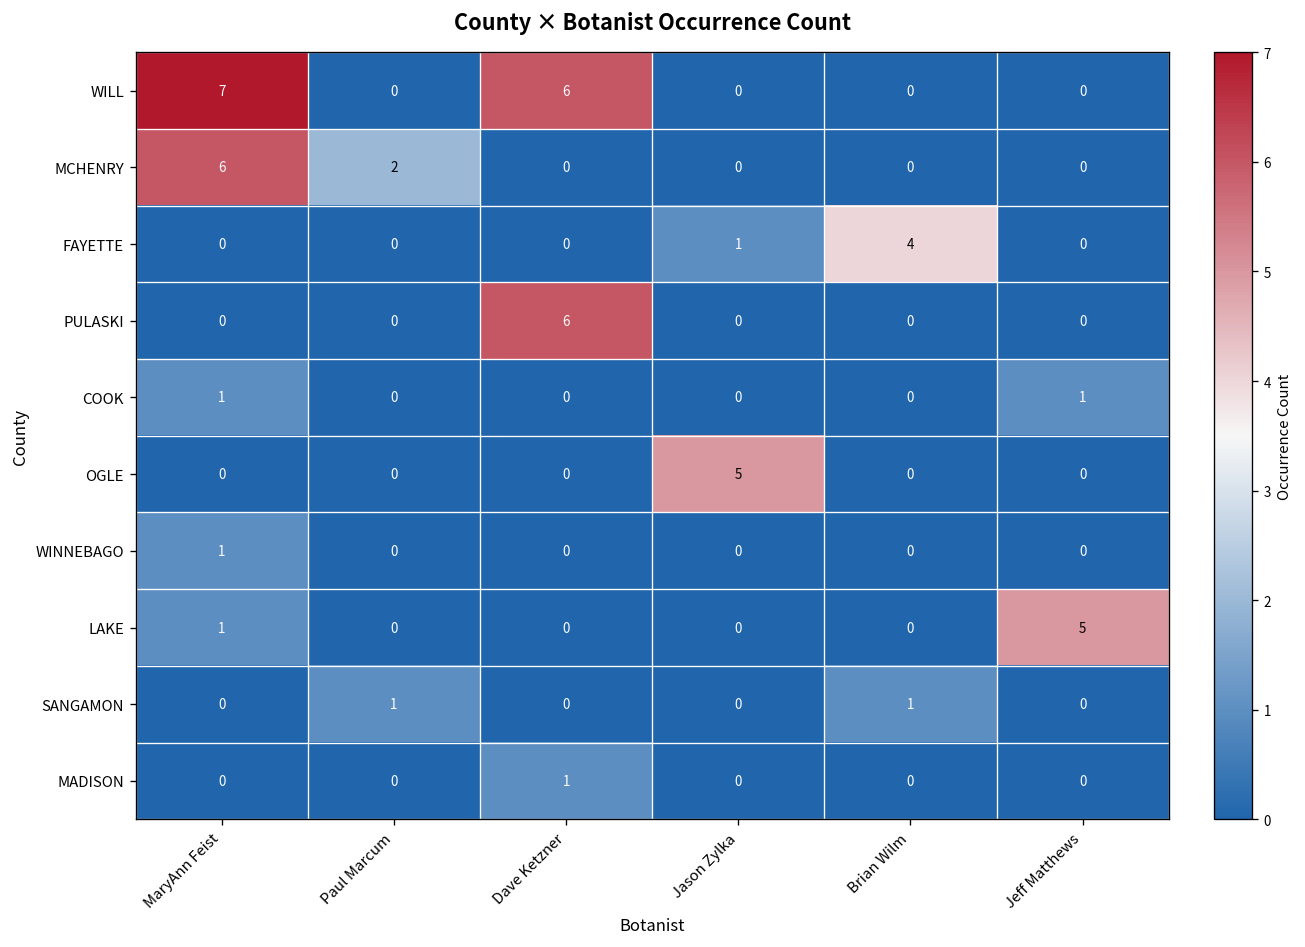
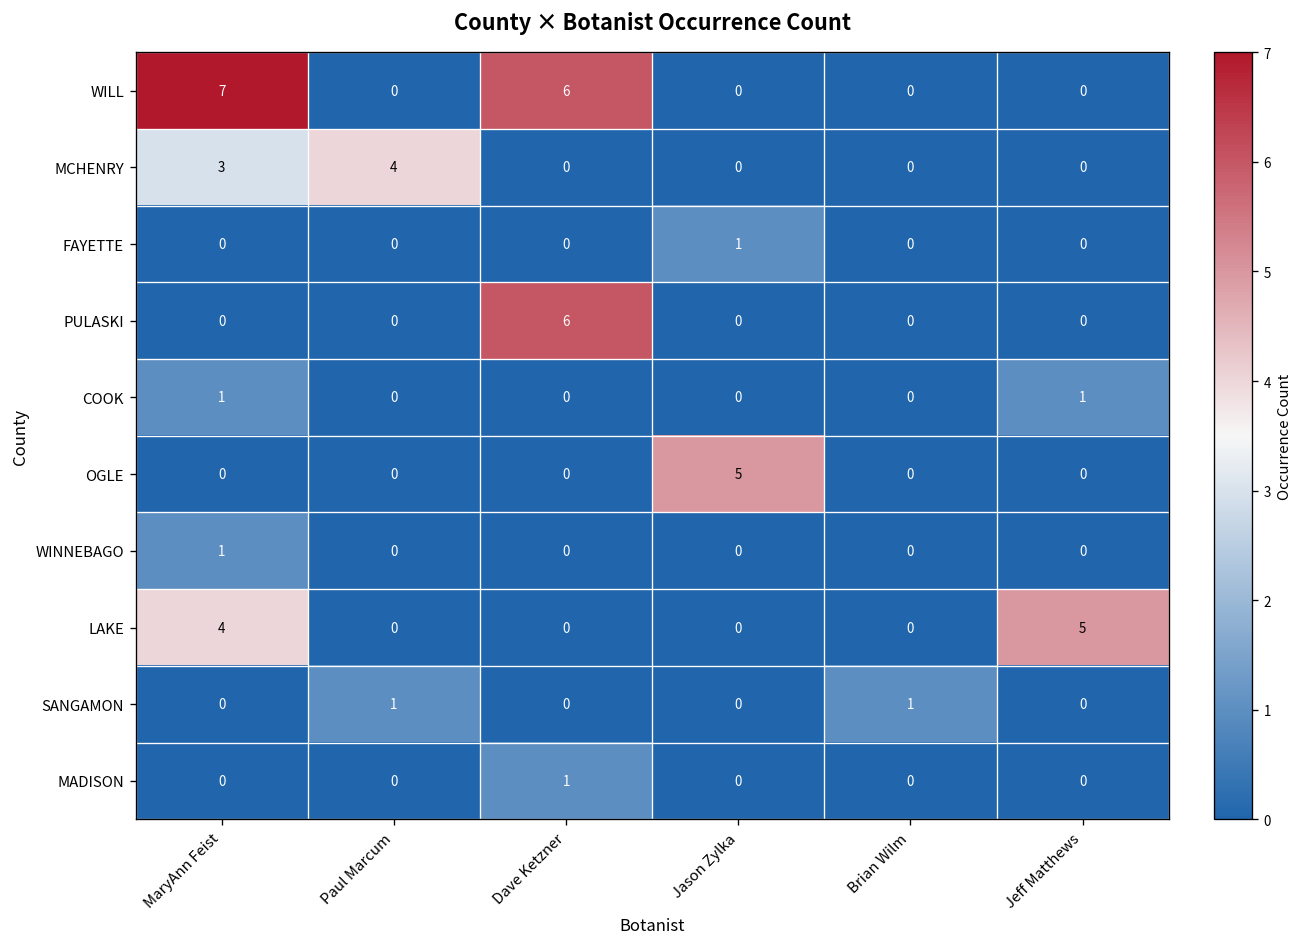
  {
    "WILL": {
      "MaryAnn Feist": 7,
      "Paul Marcum": 0,
      "Dave Ketzner": 6,
      "Jason Zylka": 0,
      "Brian Wilm": 0,
      "Jeff Matthews": 0
    },
    "MCHENRY": {
-     "MaryAnn Feist": 6,
-     "Paul Marcum": 2,
+     "MaryAnn Feist": 3,
+     "Paul Marcum": 4,
      "Dave Ketzner": 0,
      "Jason Zylka": 0,
      "Brian Wilm": 0,
      "Jeff Matthews": 0
    },
    "FAYETTE": {
      "MaryAnn Feist": 0,
      "Paul Marcum": 0,
      "Dave Ketzner": 0,
      "Jason Zylka": 1,
-     "Brian Wilm": 4,
+     "Brian Wilm": 0,
      "Jeff Matthews": 0
    },
    "PULASKI": {
      "MaryAnn Feist": 0,
      "Paul Marcum": 0,
      "Dave Ketzner": 6,
      "Jason Zylka": 0,
      "Brian Wilm": 0,
      "Jeff Matthews": 0
    },
    "COOK": {
      "MaryAnn Feist": 1,
      "Paul Marcum": 0,
      "Dave Ketzner": 0,
      "Jason Zylka": 0,
      "Brian Wilm": 0,
      "Jeff Matthews": 1
    },
    "OGLE": {
      "MaryAnn Feist": 0,
      "Paul Marcum": 0,
      "Dave Ketzner": 0,
      "Jason Zylka": 5,
      "Brian Wilm": 0,
      "Jeff Matthews": 0
    },
    "WINNEBAGO": {
      "MaryAnn Feist": 1,
      "Paul Marcum": 0,
      "Dave Ketzner": 0,
      "Jason Zylka": 0,
      "Brian Wilm": 0,
      "Jeff Matthews": 0
    },
    "LAKE": {
-     "MaryAnn Feist": 1,
+     "MaryAnn Feist": 4,
      "Paul Marcum": 0,
      "Dave Ketzner": 0,
      "Jason Zylka": 0,
      "Brian Wilm": 0,
      "Jeff Matthews": 5
    },
    "SANGAMON": {
      "MaryAnn Feist": 0,
      "Paul Marcum": 1,
      "Dave Ketzner": 0,
      "Jason Zylka": 0,
      "Brian Wilm": 1,
      "Jeff Matthews": 0
    },
    "MADISON": {
      "MaryAnn Feist": 0,
      "Paul Marcum": 0,
      "Dave Ketzner": 1,
      "Jason Zylka": 0,
      "Brian Wilm": 0,
      "Jeff Matthews": 0
    }
  }
